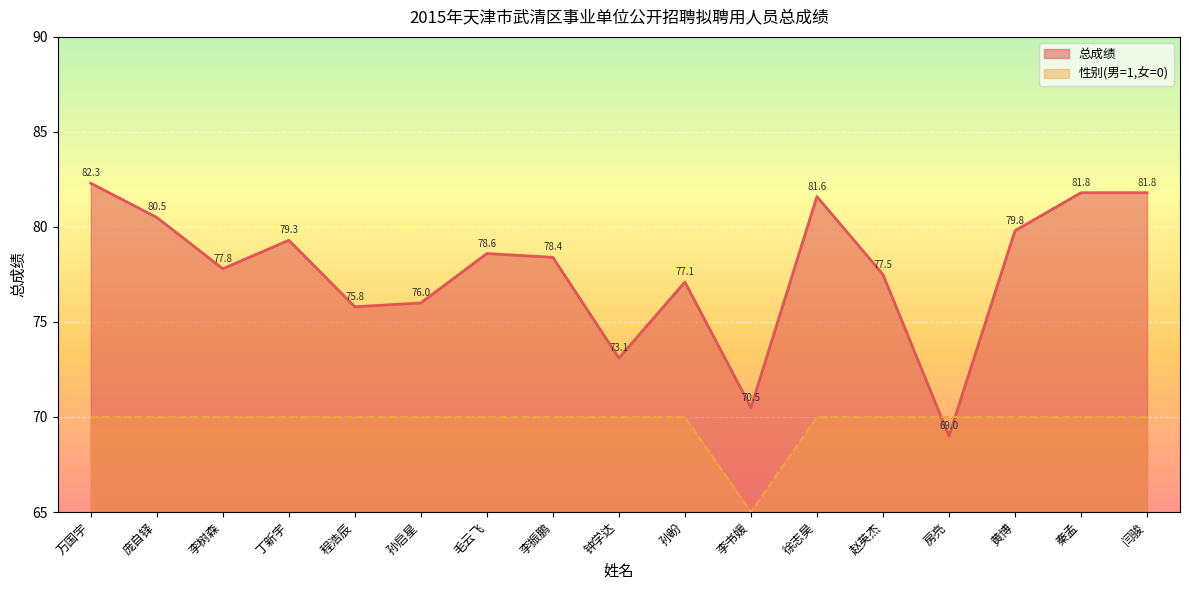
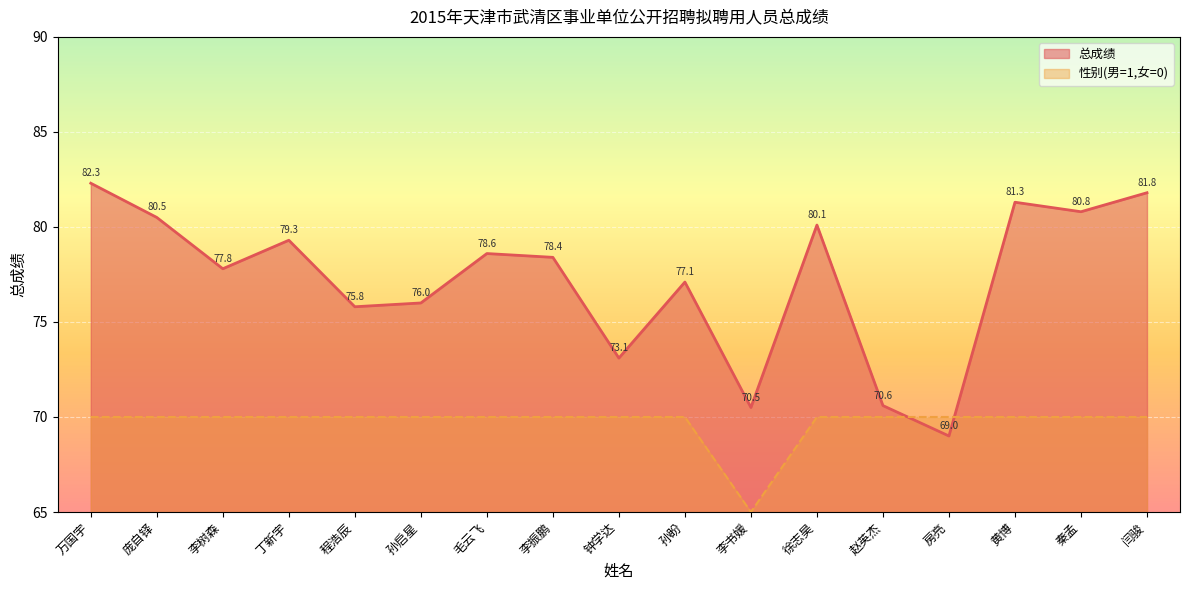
  {
    "总成绩": {
      "万国宇": 82.3,
      "庞自铎": 80.5,
      "李树森": 77.8,
      "丁新宇": 79.3,
      "程浩辰": 75.8,
      "孙启星": 76.0,
      "毛云飞": 78.6,
      "李振鹏": 78.4,
      "钟学达": 73.1,
      "孙盼": 77.1,
      "李书媛": 70.5,
-     "徐志昊": 81.6,
-     "赵英杰": 77.5,
+     "徐志昊": 80.1,
+     "赵英杰": 70.6,
      "房亮": 69.0,
-     "黄博": 79.8,
-     "秦孟": 81.8,
+     "黄博": 81.3,
+     "秦孟": 80.8,
      "闫骏": 81.8
    },
    "性别(男=1,女=0)": {
      "万国宇": 70.0,
      "庞自铎": 70.0,
      "李树森": 70.0,
      "丁新宇": 70.0,
      "程浩辰": 70.0,
      "孙启星": 70.0,
      "毛云飞": 70.0,
      "李振鹏": 70.0,
      "钟学达": 70.0,
      "孙盼": 70.0,
      "李书媛": 65.0,
      "徐志昊": 70.0,
      "赵英杰": 70.0,
      "黄博": 70.0,
      "秦孟": 70.0,
      "闫骏": 70.0
    }
  }
